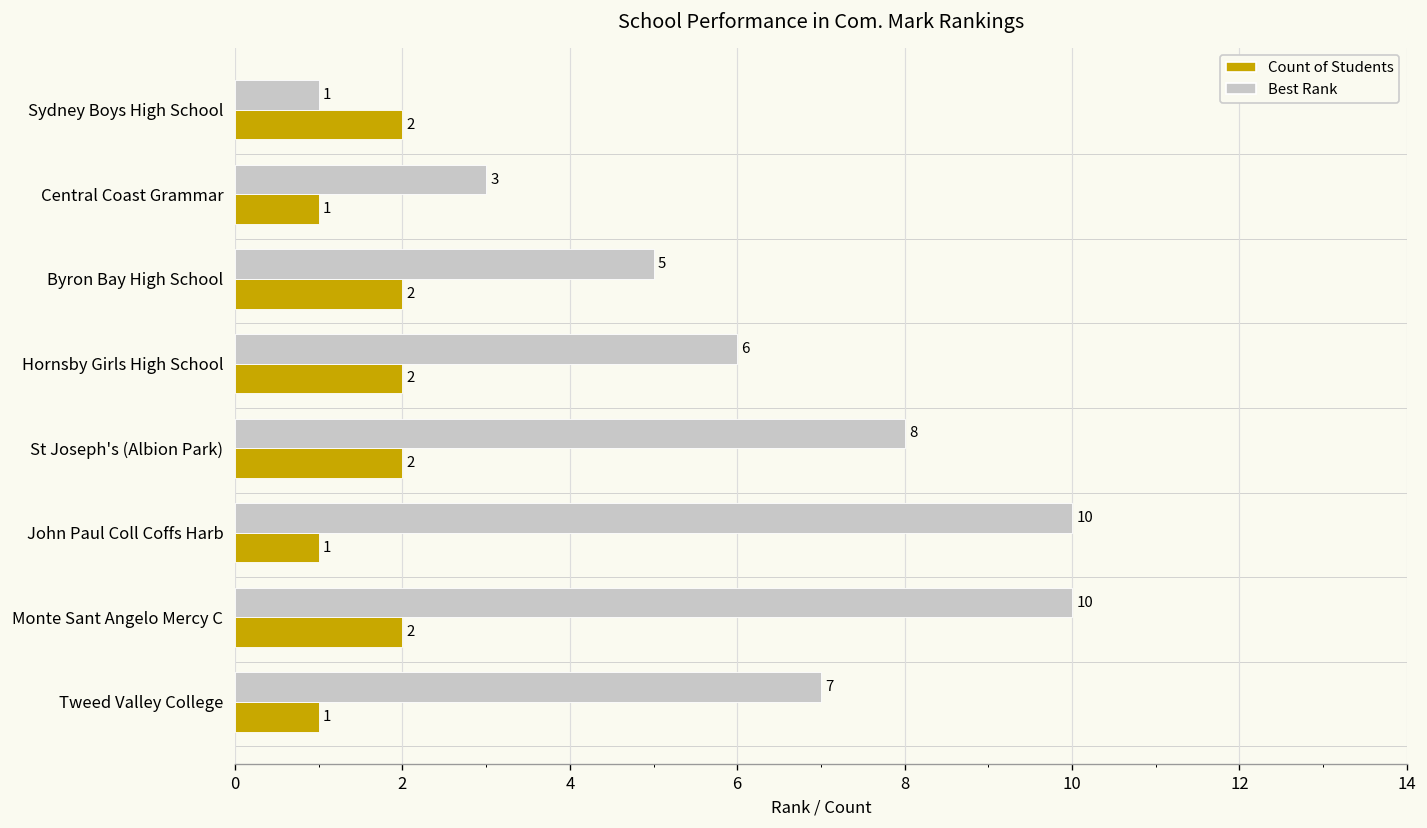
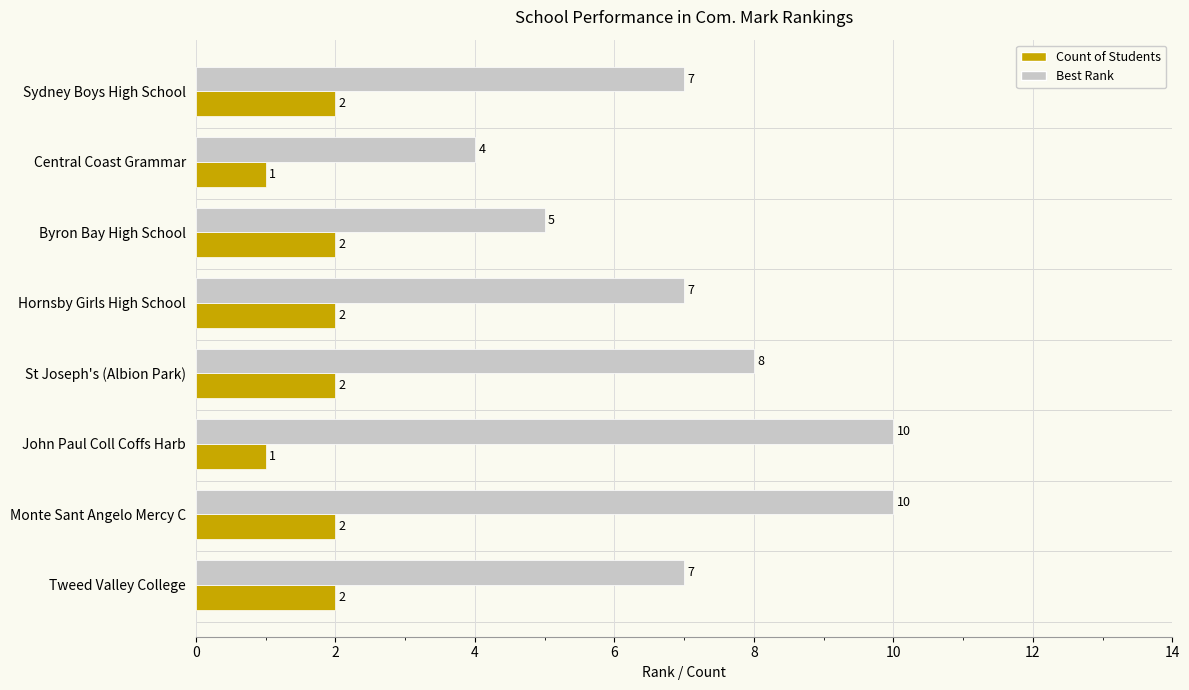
  {
    "Count of Students": {
      "Sydney Boys High School": 2,
      "Central Coast Grammar": 1,
      "Byron Bay High School": 2,
      "Hornsby Girls High School": 2,
      "St Joseph's (Albion Park)": 2,
      "John Paul Coll Coffs Harb": 1,
      "Monte Sant Angelo Mercy C": 2,
-     "Tweed Valley College": 1
+     "Tweed Valley College": 2
    },
    "Best Rank": {
-     "Sydney Boys High School": 1,
-     "Central Coast Grammar": 3,
+     "Sydney Boys High School": 7,
+     "Central Coast Grammar": 4,
      "Byron Bay High School": 5,
-     "Hornsby Girls High School": 6,
+     "Hornsby Girls High School": 7,
      "St Joseph's (Albion Park)": 8,
      "John Paul Coll Coffs Harb": 10,
      "Monte Sant Angelo Mercy C": 10,
      "Tweed Valley College": 7
    }
  }
